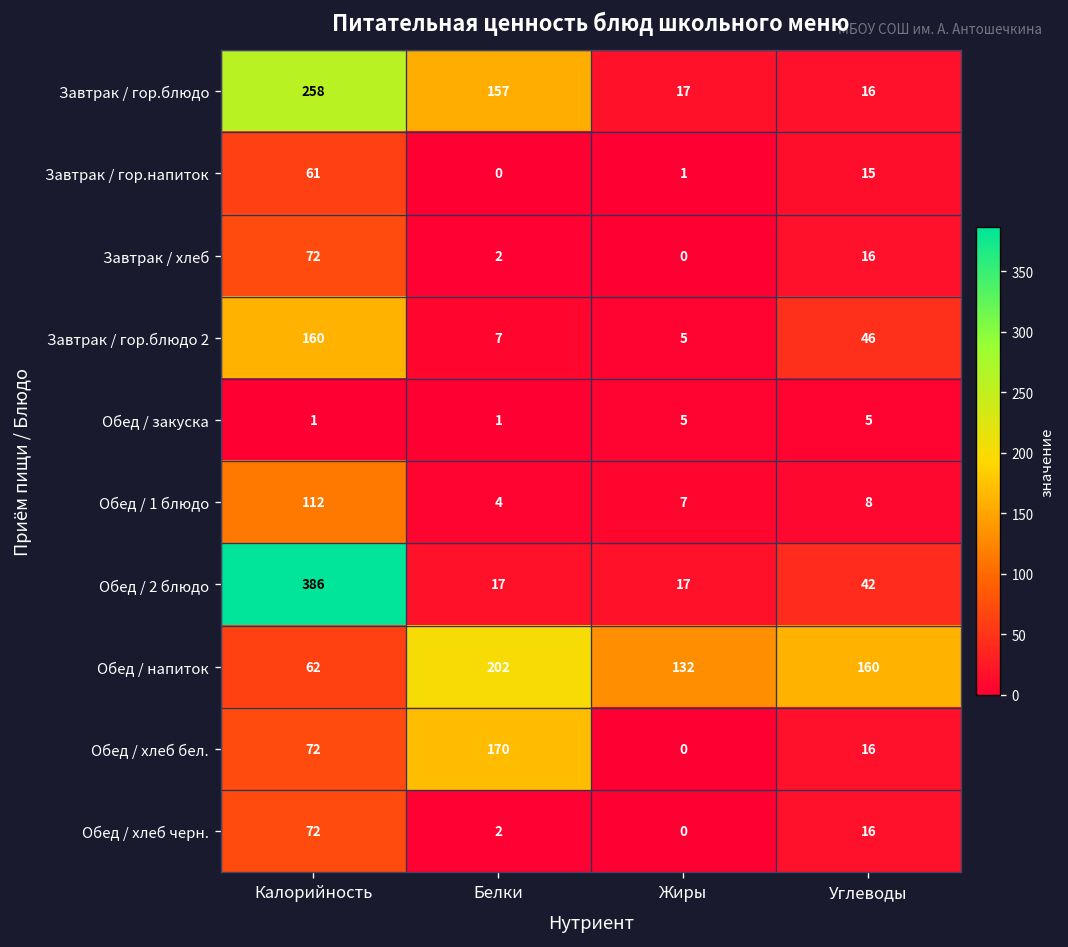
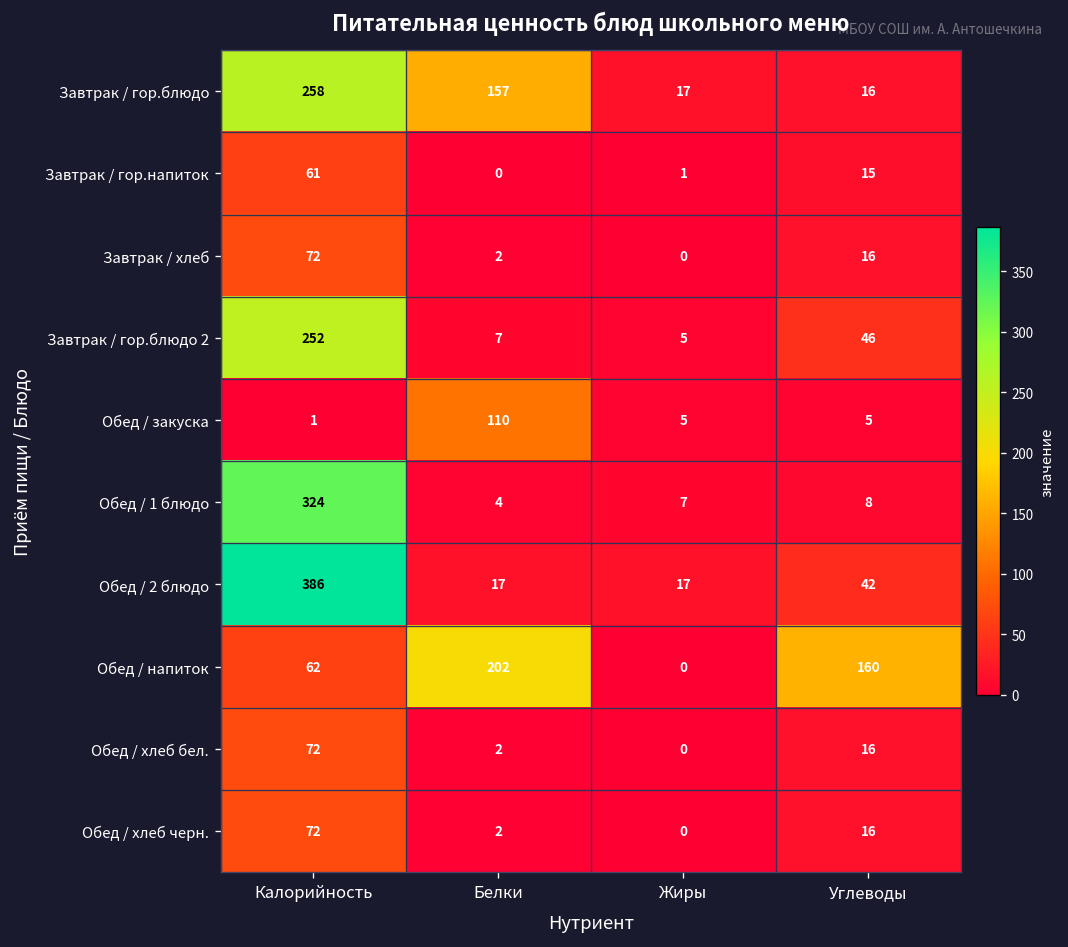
  {
    "Завтрак / гор.блюдо": {
      "Калорийность": 258,
      "Белки": 157,
      "Жиры": 17,
      "Углеводы": 16
    },
    "Завтрак / гор.напиток": {
      "Калорийность": 61,
      "Белки": 0,
      "Жиры": 1,
      "Углеводы": 15
    },
    "Завтрак / хлеб": {
      "Калорийность": 72,
      "Белки": 2,
      "Жиры": 0,
      "Углеводы": 16
    },
    "Завтрак / гор.блюдо 2": {
-     "Калорийность": 160,
+     "Калорийность": 252,
      "Белки": 7,
      "Жиры": 5,
      "Углеводы": 46
    },
    "Обед / закуска": {
      "Калорийность": 1,
-     "Белки": 1,
+     "Белки": 110,
      "Жиры": 5,
      "Углеводы": 5
    },
    "Обед / 1 блюдо": {
-     "Калорийность": 112,
+     "Калорийность": 324,
      "Белки": 4,
      "Жиры": 7,
      "Углеводы": 8
    },
    "Обед / 2 блюдо": {
      "Калорийность": 386,
      "Белки": 17,
      "Жиры": 17,
      "Углеводы": 42
    },
    "Обед / напиток": {
      "Калорийность": 62,
      "Белки": 202,
-     "Жиры": 132,
+     "Жиры": 0,
      "Углеводы": 160
    },
    "Обед / хлеб бел.": {
      "Калорийность": 72,
-     "Белки": 170,
+     "Белки": 2,
      "Жиры": 0,
      "Углеводы": 16
    },
    "Обед / хлеб черн.": {
      "Калорийность": 72,
      "Белки": 2,
      "Жиры": 0,
      "Углеводы": 16
    }
  }
